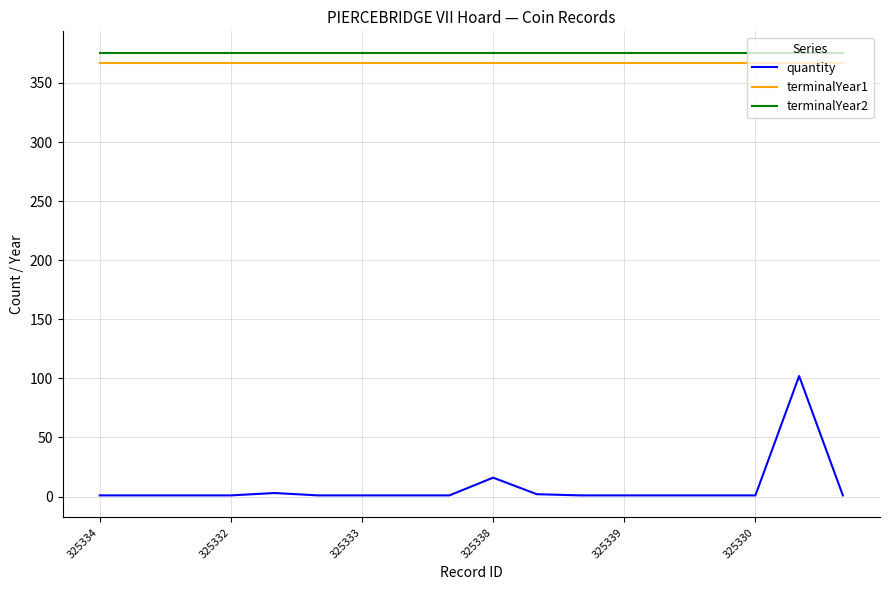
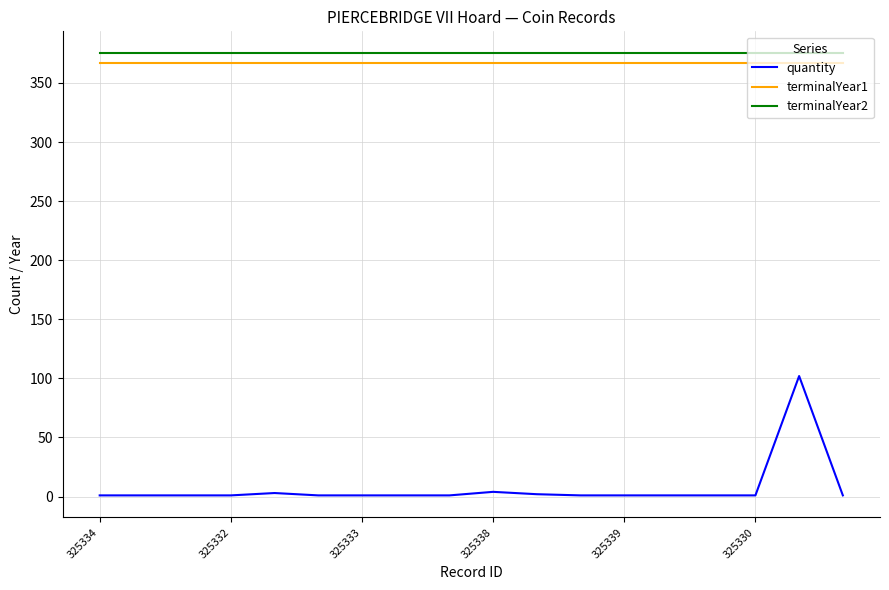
  {
    "quantity": {
      "325334": 1,
      "325332": 1,
      "325333": 1,
-     "325338": 16,
+     "325338": 4,
      "325339": 1,
      "325330": 1
    },
    "terminalYear1": {
      "325334": 367,
      "325332": 367,
      "325333": 367,
      "325338": 367,
      "325339": 367
    },
    "terminalYear2": {
      "325334": 375,
      "325332": 375,
      "325333": 375,
      "325338": 375,
      "325339": 375
    }
  }
